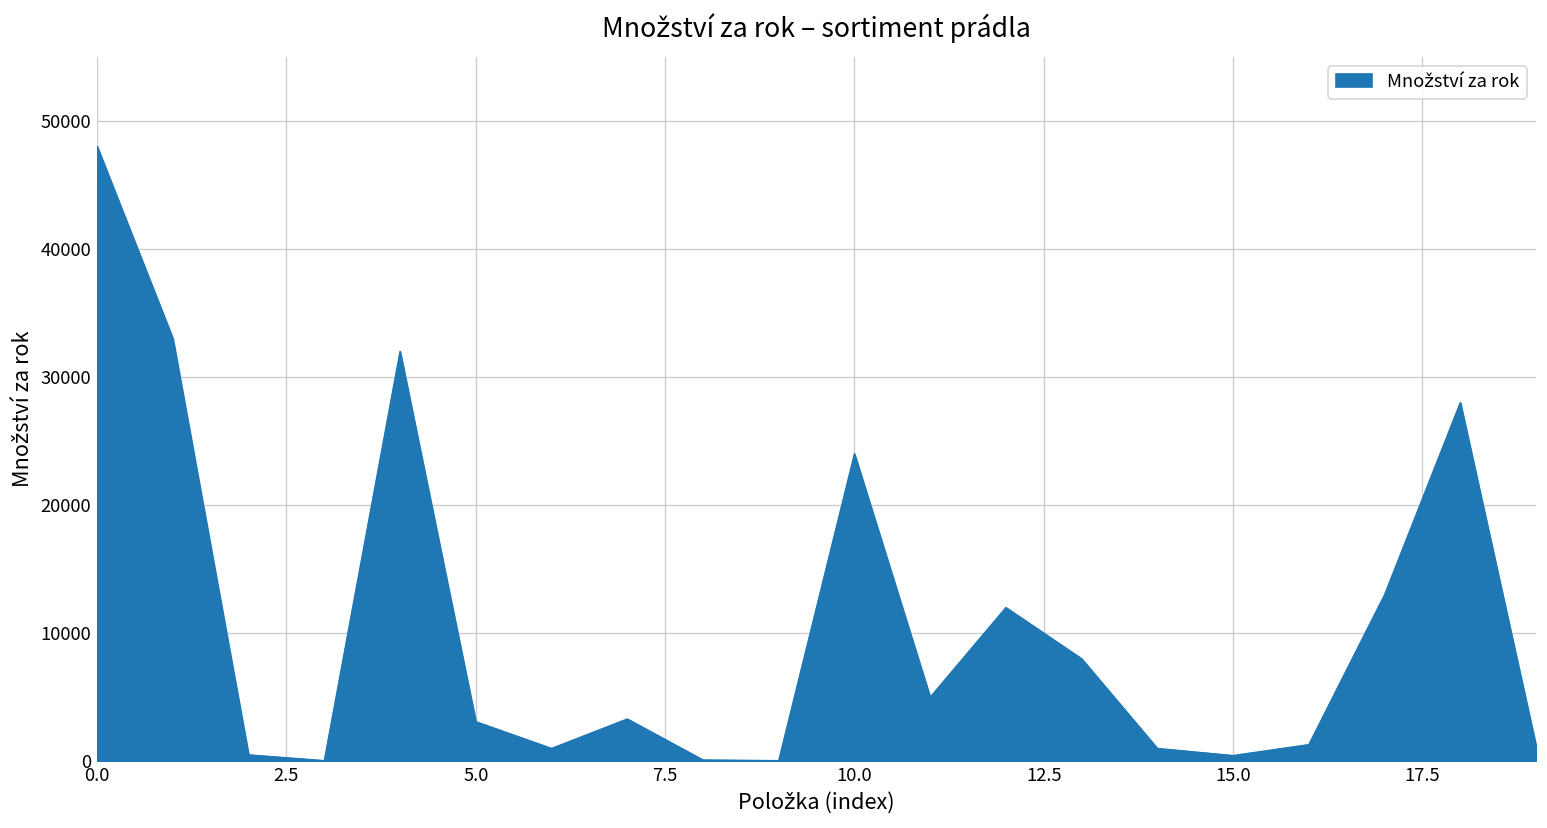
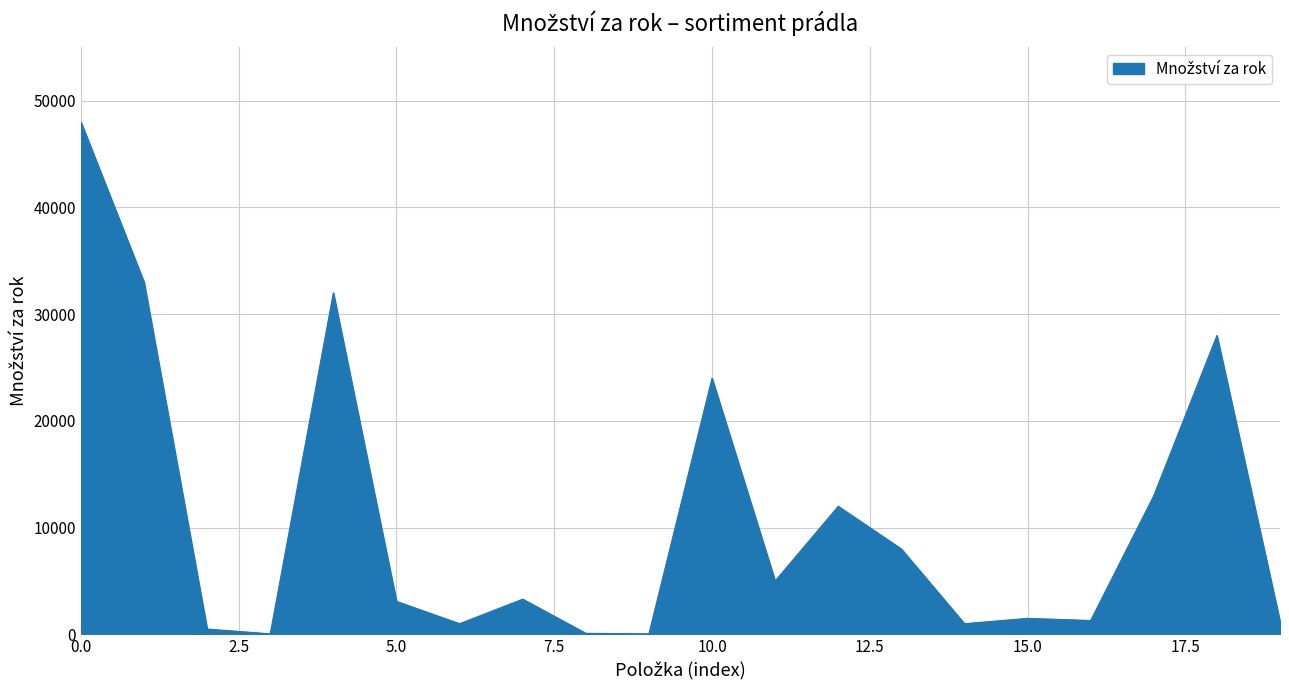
  {
    "0.0": 48000,
    "5.0": 3100,
    "10.0": 24000,
-   "15.0": 400
+   "15.0": 1500
  }
